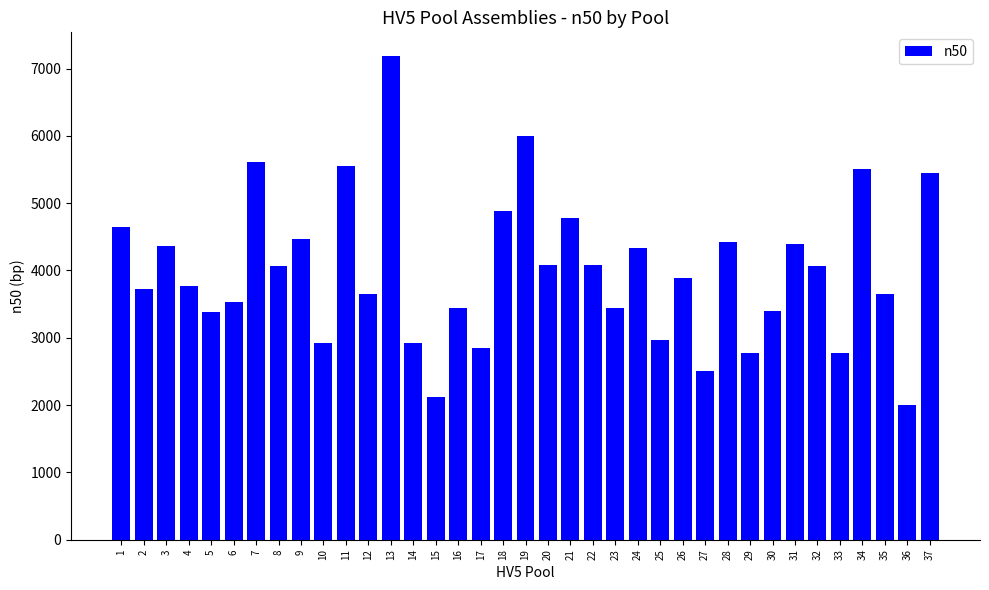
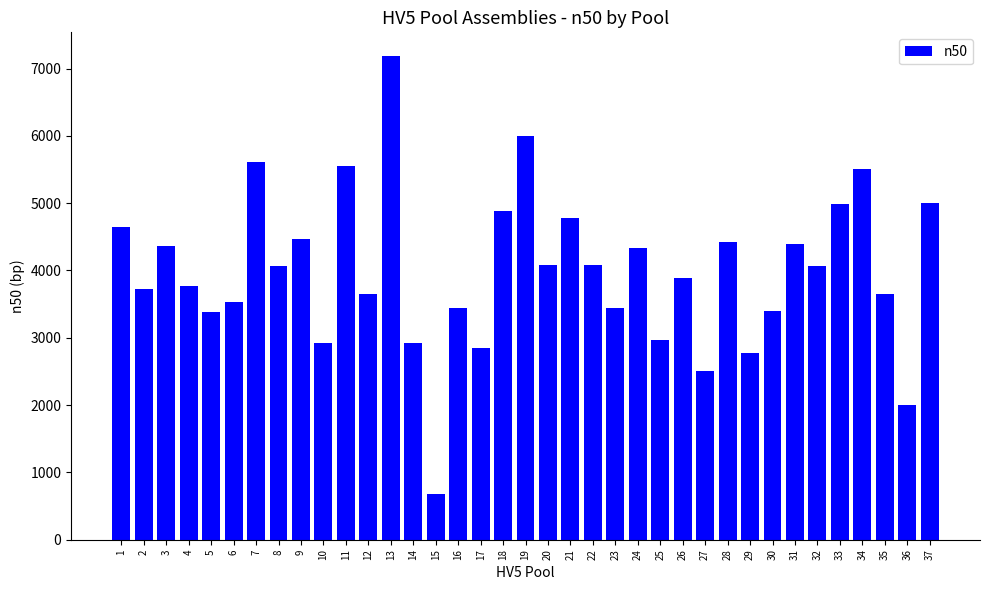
  {
    "1": 4700,
    "2": 3700,
    "3": 4400,
    "4": 3800,
    "5": 3400,
    "6": 3500,
    "7": 5600,
    "8": 4100,
    "9": 4500,
    "10": 2900,
    "11": 5500,
    "12": 3700,
    "13": 7200,
    "14": 2900,
-   "15": 2100,
+   "15": 700,
    "16": 3400,
    "17": 2900,
    "18": 4900,
    "19": 6000,
    "20": 4100,
    "21": 4800,
    "22": 4100,
    "23": 3400,
    "24": 4300,
    "25": 3000,
    "26": 3900,
    "27": 2500,
    "28": 4400,
    "29": 2800,
    "30": 3400,
    "31": 4400,
    "32": 4100,
-   "33": 2800,
+   "33": 5000,
    "34": 5500,
    "35": 3700,
    "36": 2000,
-   "37": 5500
+   "37": 5000
  }
